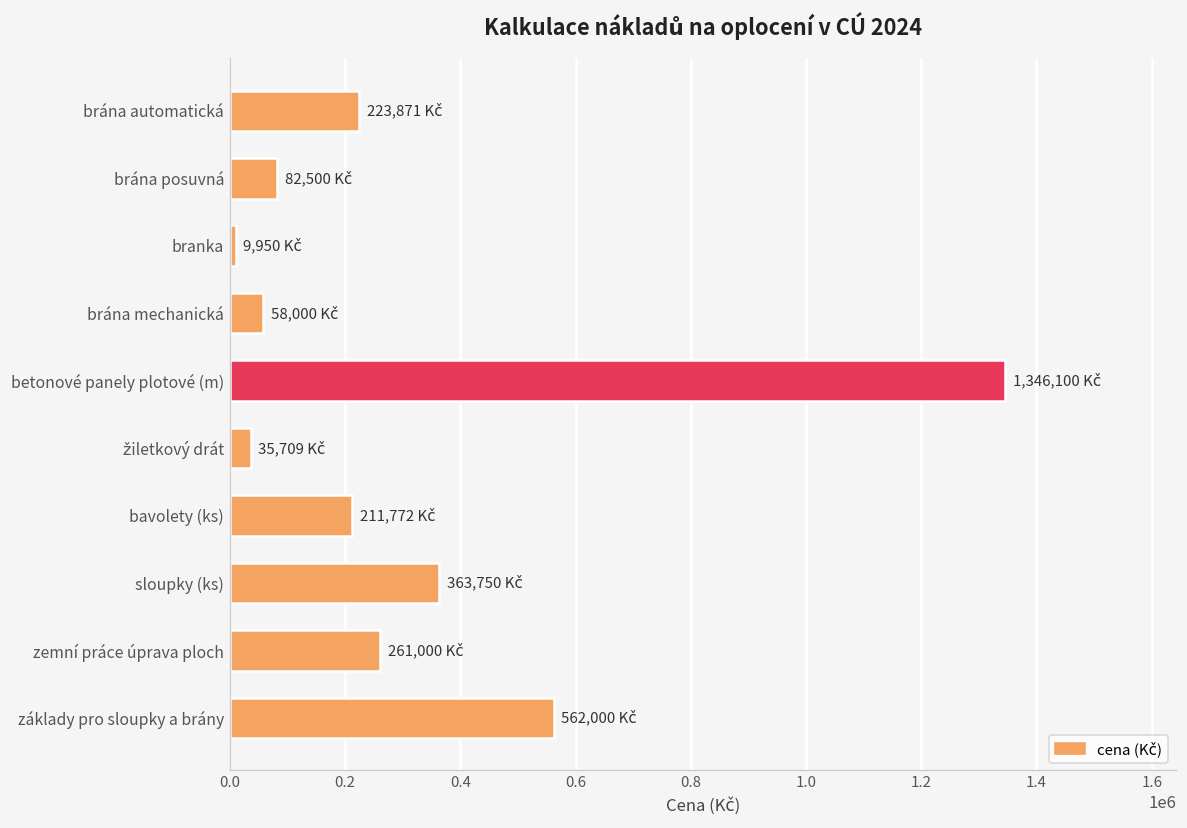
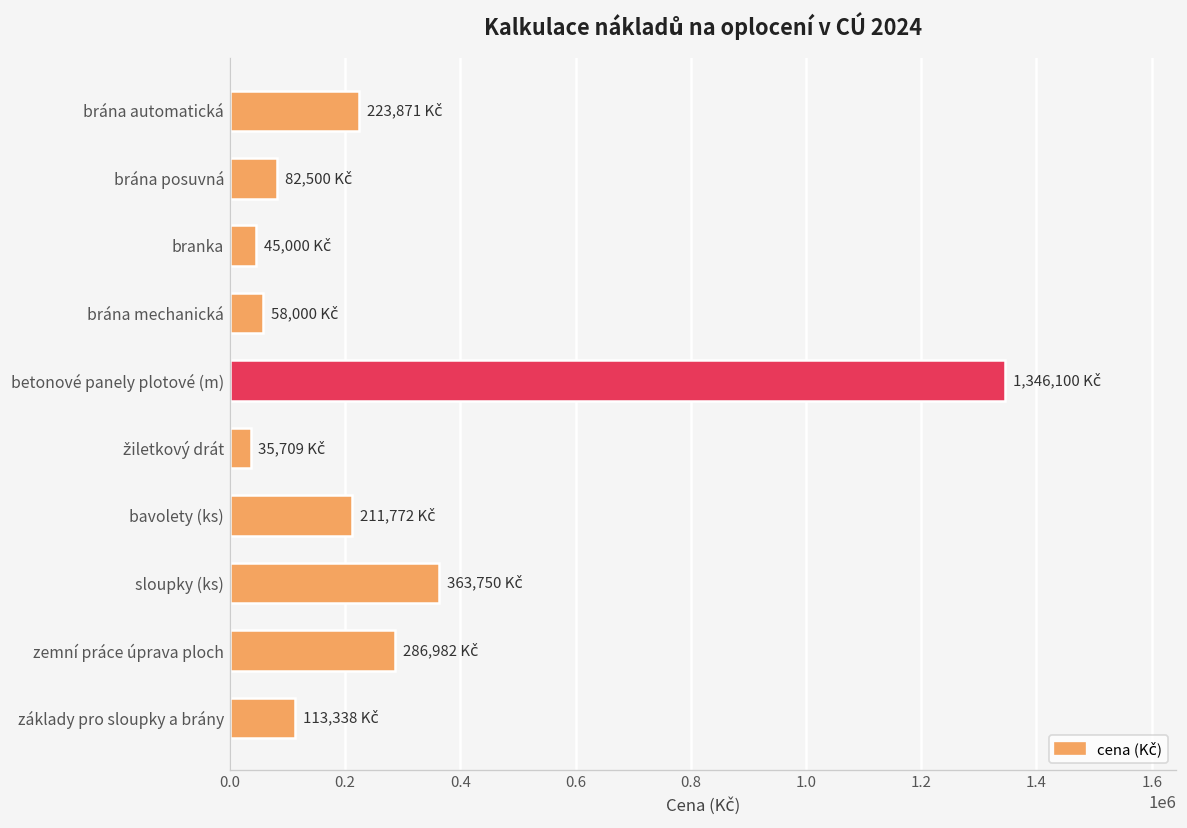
  {
    "brána automatická": "223,871",
    "brána posuvná": "82,500",
-   "branka": "9,950",
+   "branka": "45,000",
    "brána mechanická": "58,000",
    "betonové panely plotové (m)": "1,346,100",
    "žiletkový drát": "35,709",
    "bavolety (ks)": "211,772",
    "sloupky (ks)": "363,750",
-   "zemní práce úprava ploch": "261,000",
-   "základy pro sloupky a brány": "562,000"
+   "zemní práce úprava ploch": "286,982",
+   "základy pro sloupky a brány": "113,338"
  }
